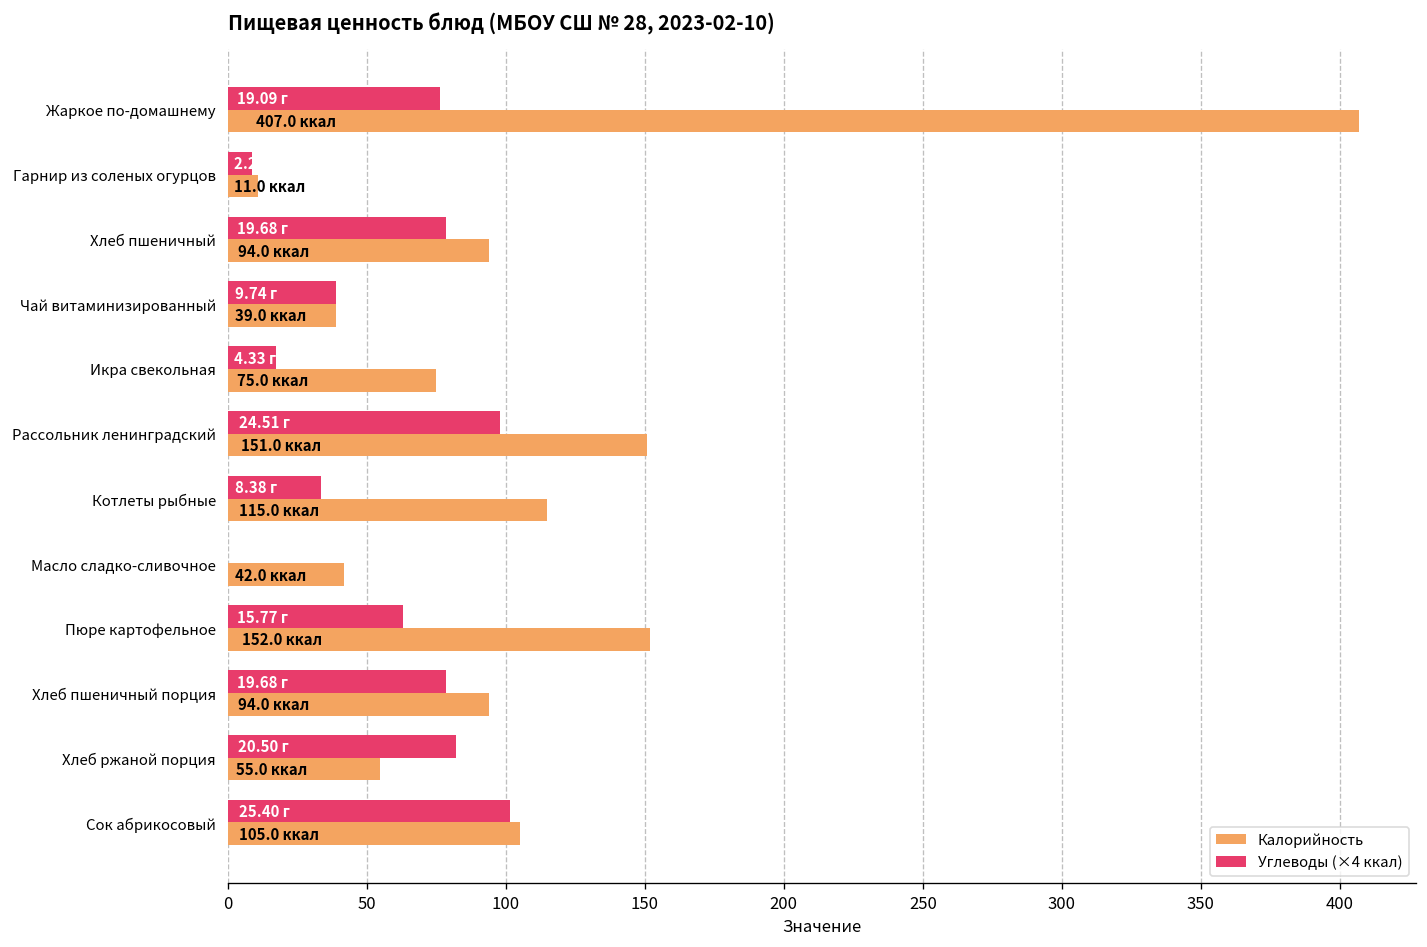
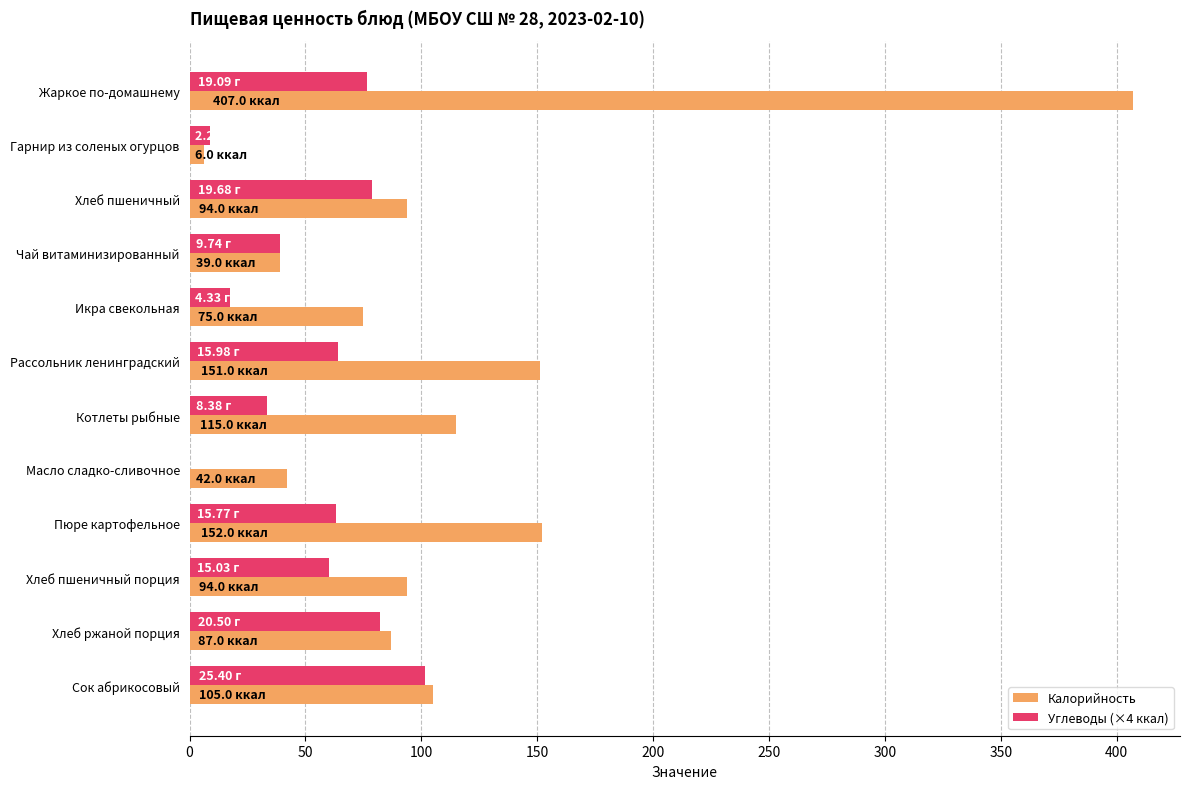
  {
    "Калорийность": {
      "Жаркое по-домашнему": 407.0,
-     "Гарнир из соленых огурцов": 11.0,
+     "Гарнир из соленых огурцов": 6.0,
      "Хлеб пшеничный": 94.0,
      "Чай витаминизированный": 39.0,
      "Икра свекольная": 75.0,
      "Рассольник ленинградский": 151.0,
      "Котлеты рыбные": 115.0,
      "Масло сладко-сливочное": 42.0,
      "Пюре картофельное": 152.0,
      "Хлеб пшеничный порция": 94.0,
-     "Хлеб ржаной порция": 55.0,
+     "Хлеб ржаной порция": 87.0,
      "Сок абрикосовый": 105.0
    },
    "Углеводы (×4 ккал)": {
-     "Рассольник ленинградский": 24.51,
-     "Хлеб пшеничный порция": 19.68
+     "Рассольник ленинградский": 15.98,
+     "Хлеб пшеничный порция": 15.03
    }
  }
